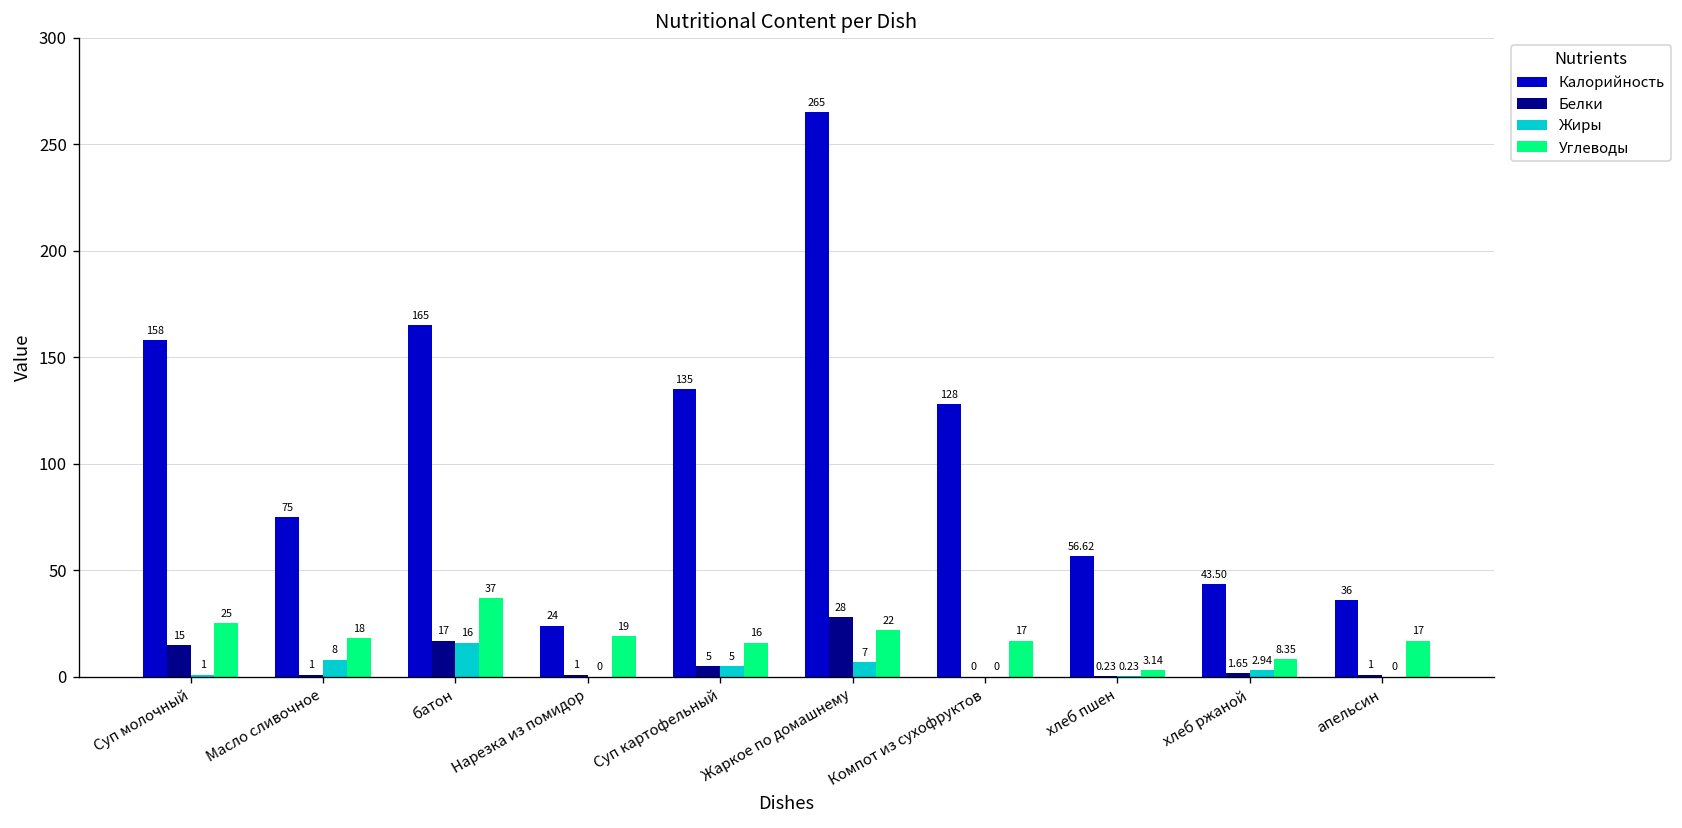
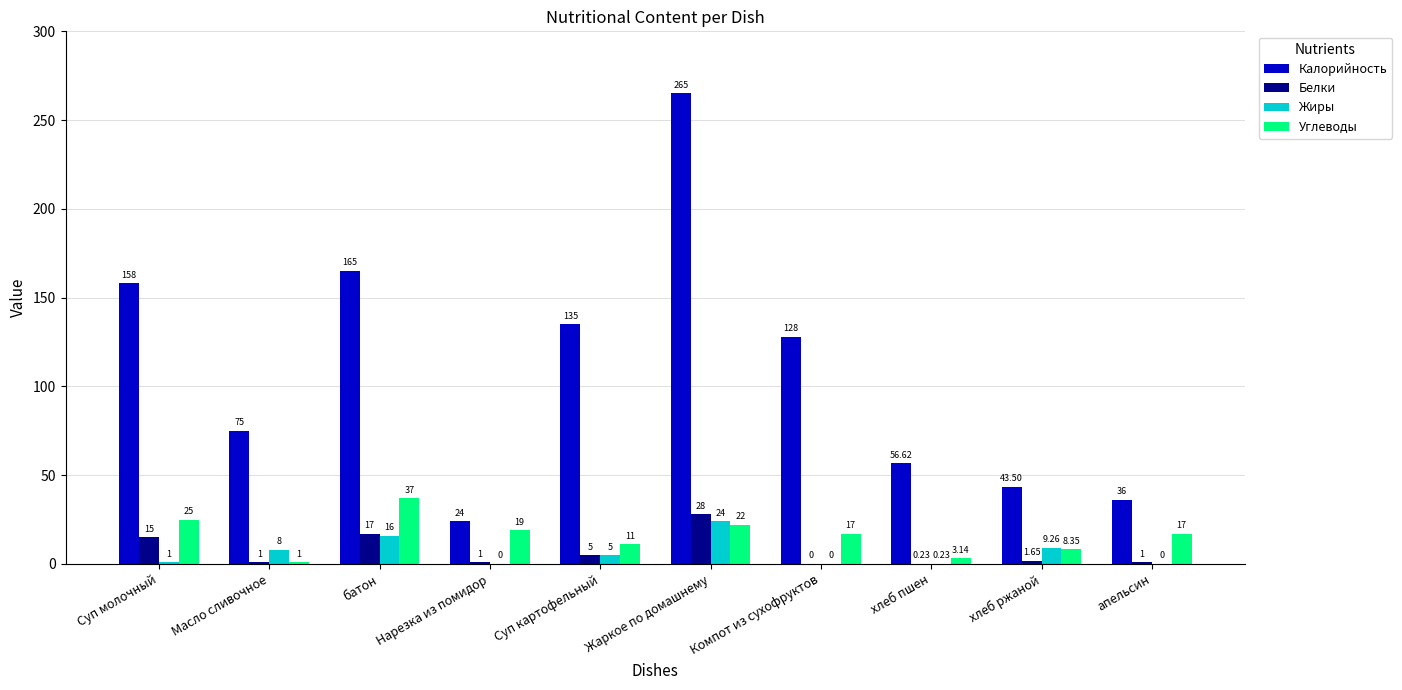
  {
    "Калорийность": {
      "Суп молочный": 158,
      "Масло сливочное": 75,
      "батон": 165,
      "Нарезка из помидор": 24,
      "Суп картофельный": 135,
      "Жаркое по домашнему": 265,
      "Компот из сухофруктов": 128,
      "хлеб пшен": 56.62,
      "хлеб ржаной": 43.50,
      "апельсин": 36
    },
    "Белки": {
      "Суп молочный": 15,
      "Масло сливочное": 1,
      "батон": 17,
      "Нарезка из помидор": 1,
      "Суп картофельный": 5,
      "Жаркое по домашнему": 28,
      "Компот из сухофруктов": 0,
      "хлеб пшен": 0.23,
      "хлеб ржаной": 1.65,
      "апельсин": 1
    },
    "Жиры": {
      "Суп молочный": 1,
      "Масло сливочное": 8,
      "батон": 16,
      "Нарезка из помидор": 0,
      "Суп картофельный": 5,
-     "Жаркое по домашнему": 7,
+     "Жаркое по домашнему": 24,
      "Компот из сухофруктов": 0,
      "хлеб пшен": 0.23,
-     "хлеб ржаной": 2.94,
+     "хлеб ржаной": 9.26,
      "апельсин": 0
    },
    "Углеводы": {
      "Суп молочный": 25,
-     "Масло сливочное": 18,
+     "Масло сливочное": 1,
      "батон": 37,
      "Нарезка из помидор": 19,
-     "Суп картофельный": 16,
+     "Суп картофельный": 11,
      "Жаркое по домашнему": 22,
      "Компот из сухофруктов": 17,
      "хлеб пшен": 3.14,
      "хлеб ржаной": 8.35,
      "апельсин": 17
    }
  }
